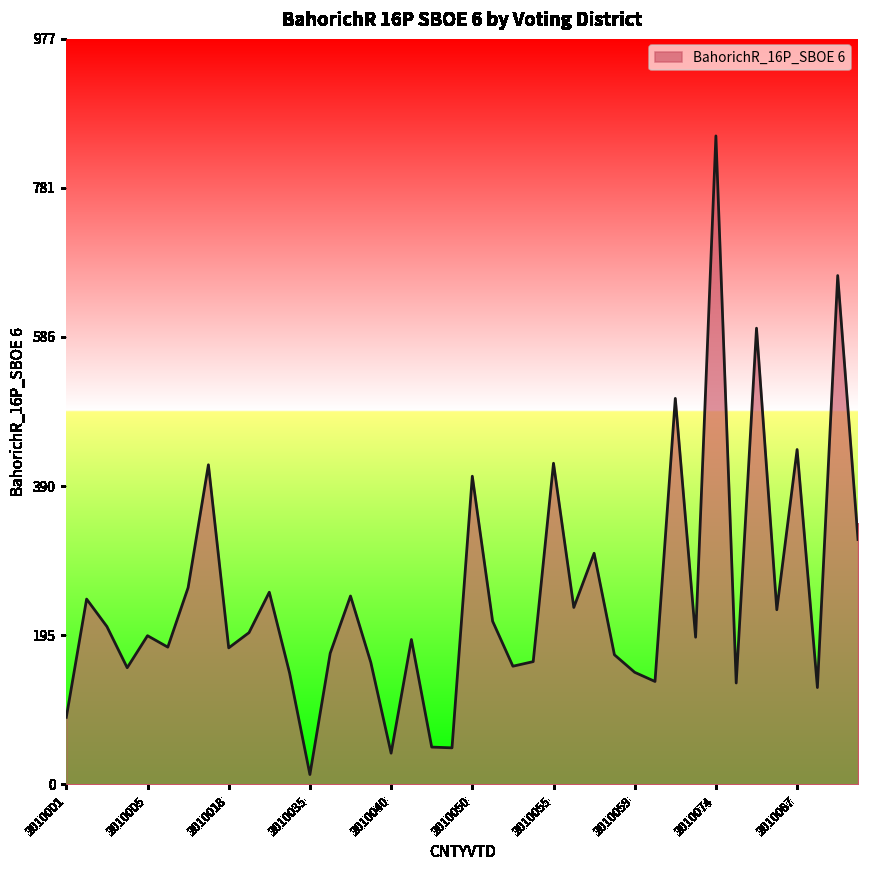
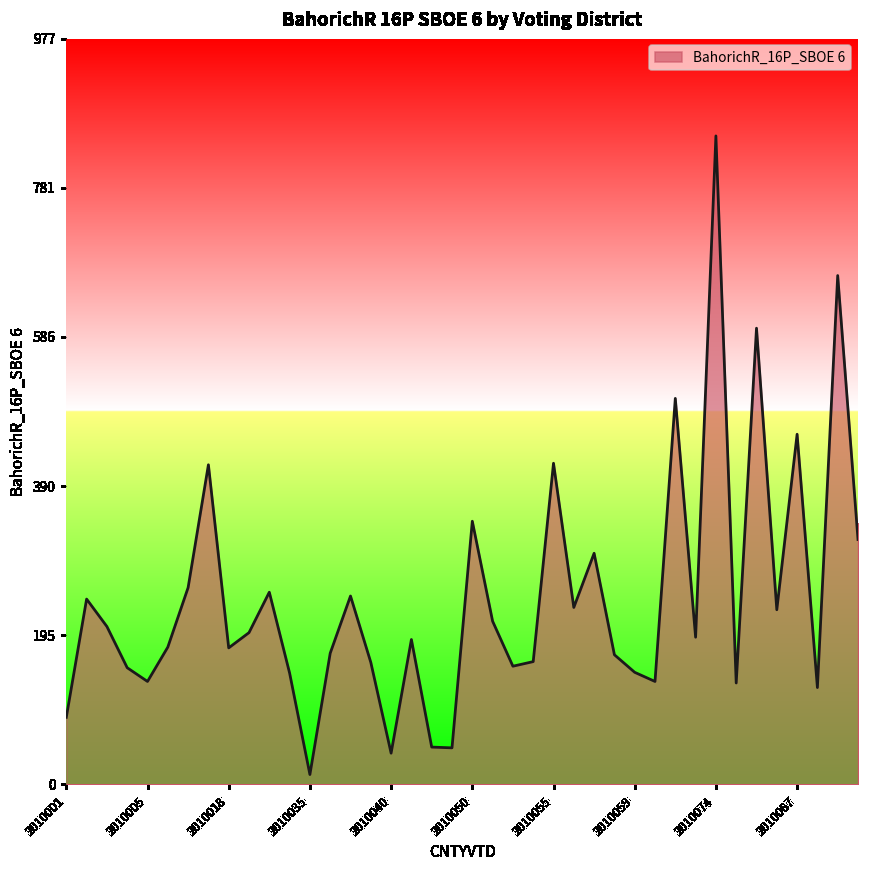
  {
    "2010001": 90,
-   "2010005": 190,
+   "2010005": 130,
    "2010018": 180,
    "2010035": 10,
    "2010040": 40,
-   "2010050": 400,
+   "2010050": 340,
    "2010055": 420,
    "2010059": 150,
    "2010074": 850,
-   "2010087": 440
+   "2010087": 460
  }
